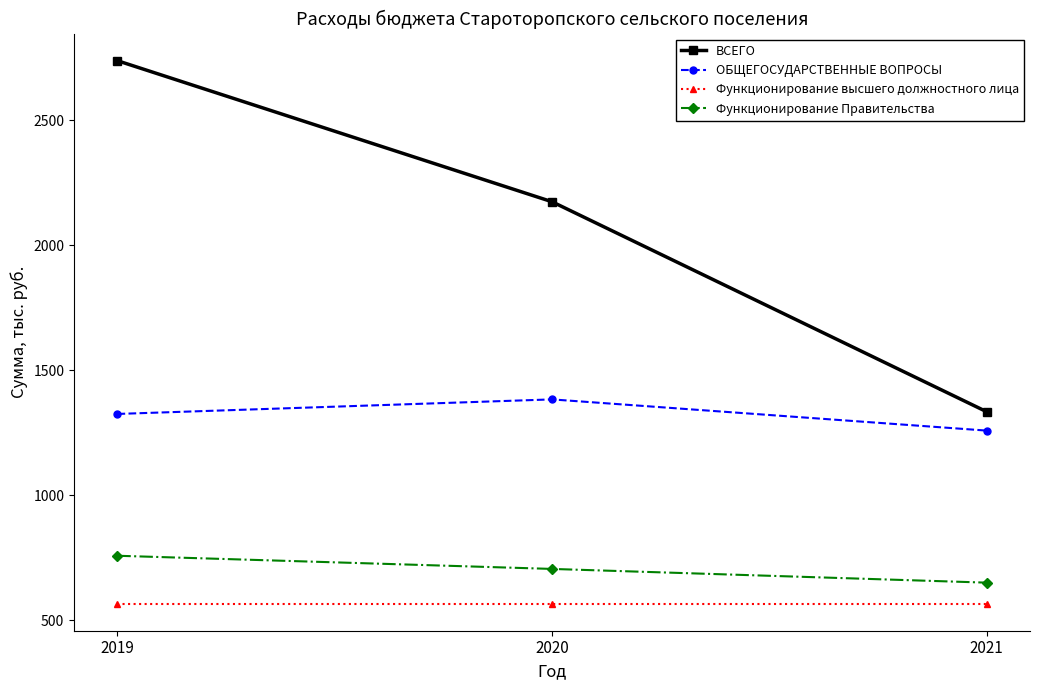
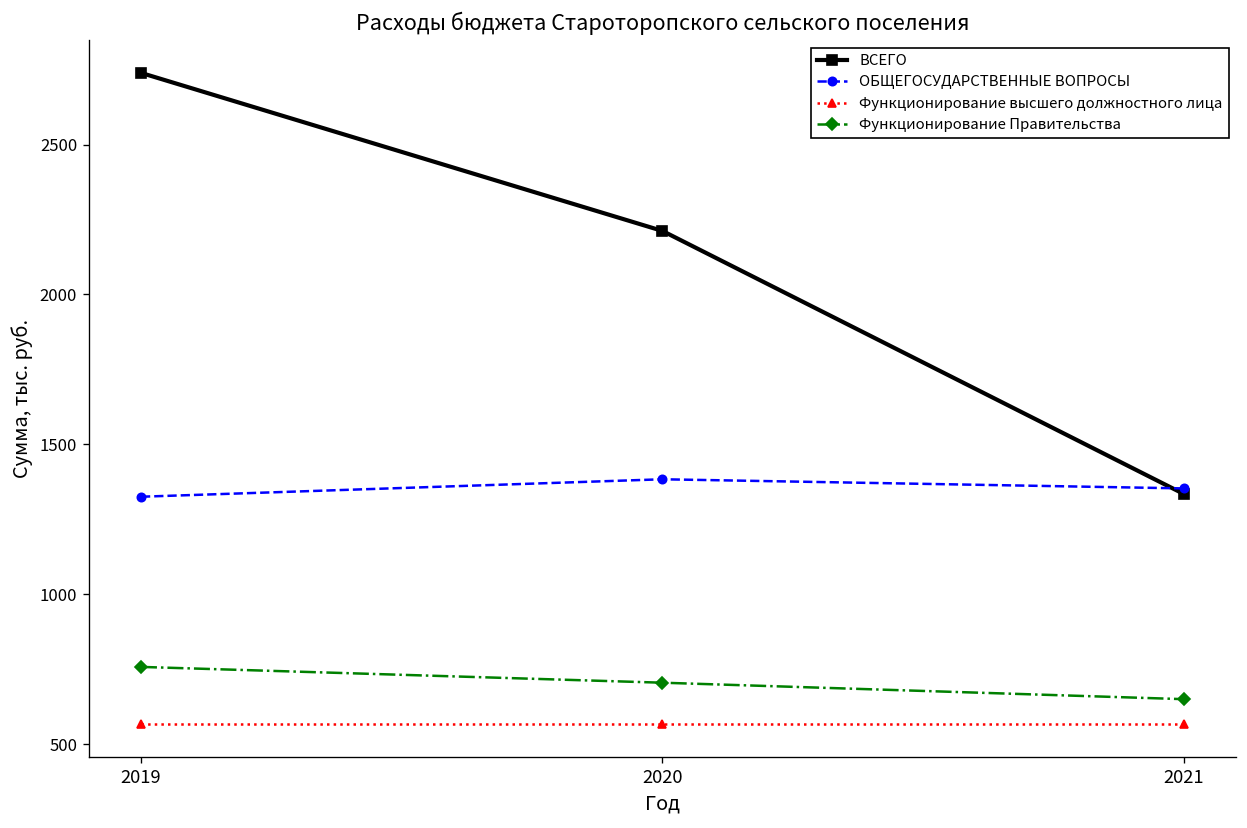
  {
    "ВСЕГО": {
      "2019": 2740,
-     "2020": 2170,
+     "2020": 2210,
      "2021": 1330
    },
    "ОБЩЕГОСУДАРСТВЕННЫЕ ВОПРОСЫ": {
      "2019": 1330,
      "2020": 1380,
-     "2021": 1260
+     "2021": 1350
    },
    "Функционирование высшего должностного лица": {
      "2019": 570,
      "2020": 570,
      "2021": 570
    },
    "Функционирование Правительства": {
      "2019": 760,
      "2020": 710,
      "2021": 650
    }
  }
